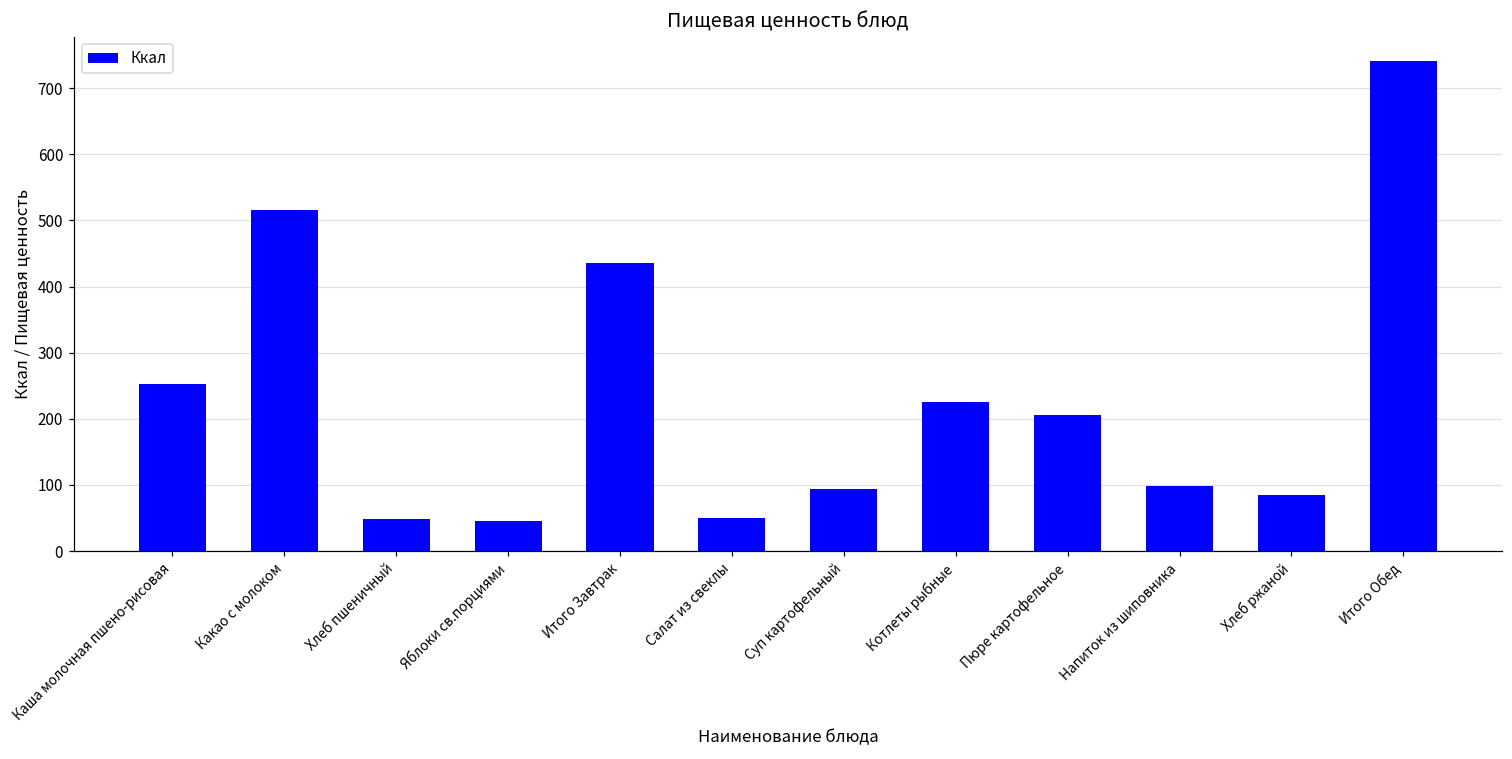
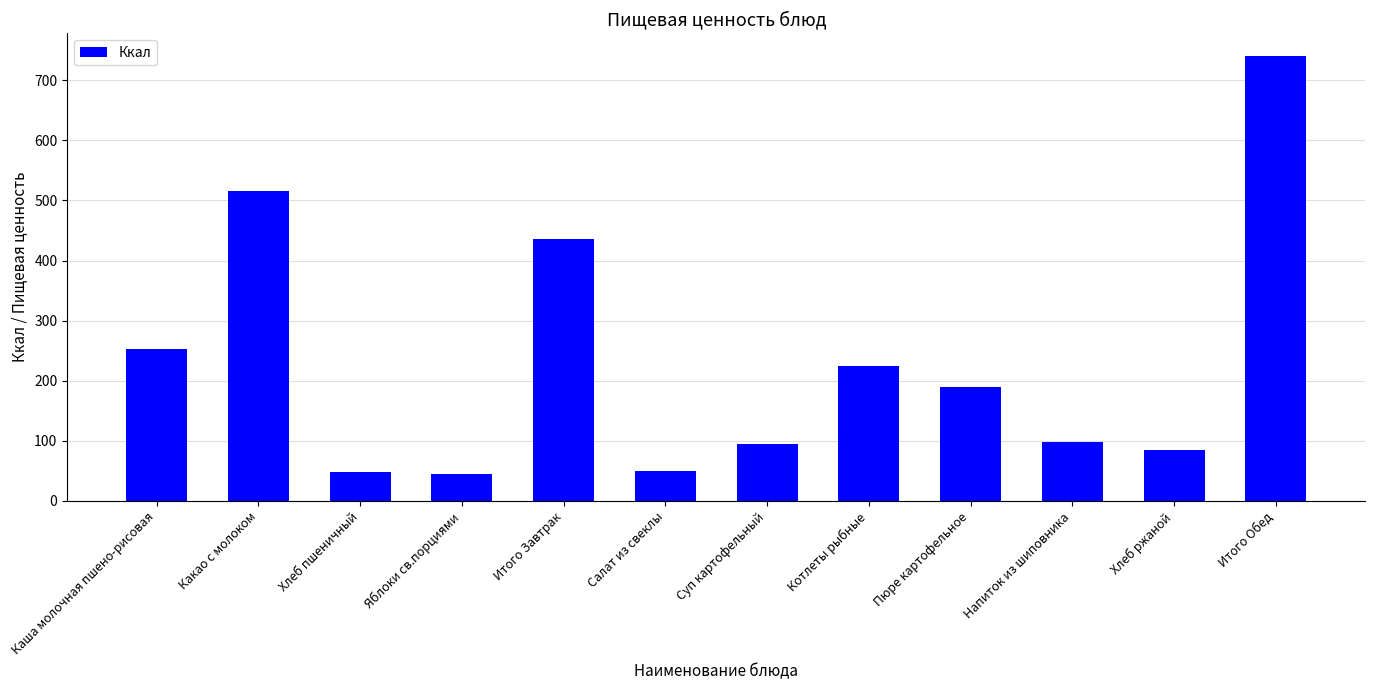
  {
    "Каша молочная пшено-рисовая": 250,
    "Какао с молоком": 520,
    "Хлеб пшеничный": 50,
    "Яблоки св.порциями": 50,
    "Итого Завтрак": 440,
    "Салат из свеклы": 50,
    "Суп картофельный": 90,
    "Котлеты рыбные": 230,
-   "Пюре картофельное": 210,
+   "Пюре картофельное": 190,
    "Напиток из шиповника": 100,
    "Хлеб ржаной": 90,
    "Итого Обед": 740
  }
